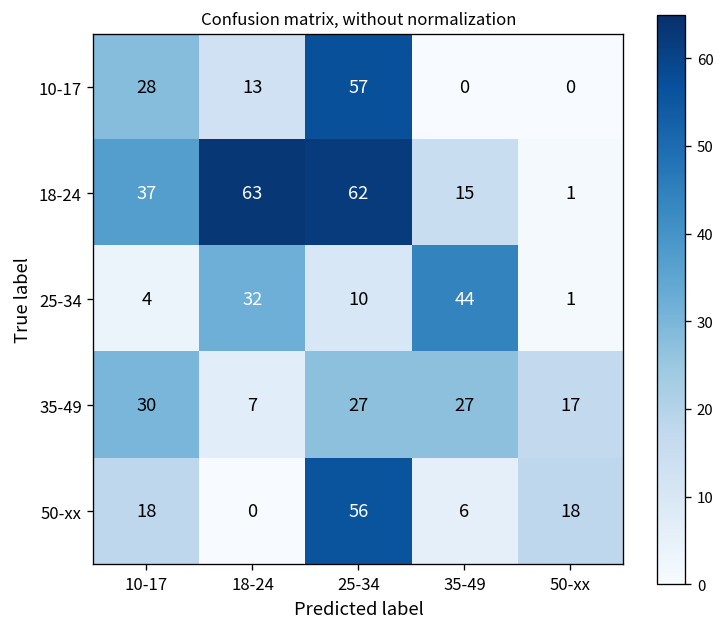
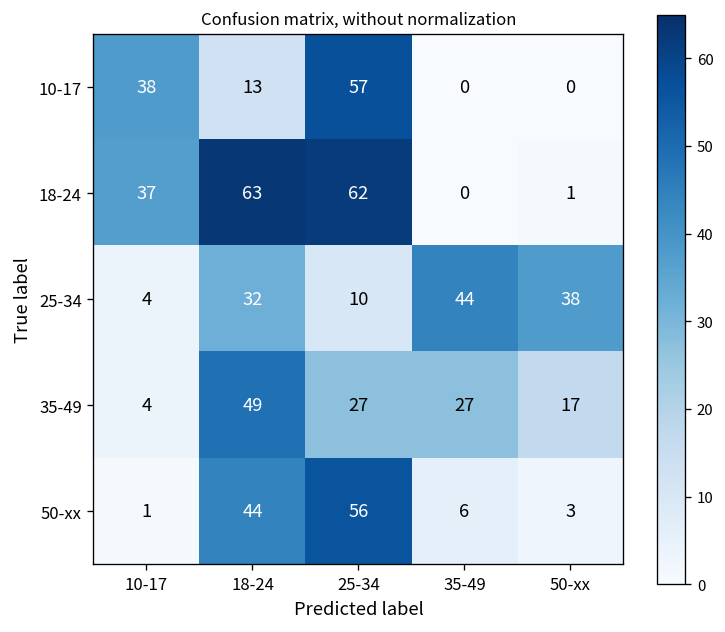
  {
    "10-17": {
-     "10-17": 28,
+     "10-17": 38,
      "18-24": 13,
      "25-34": 57,
      "35-49": 0,
      "50-xx": 0
    },
    "18-24": {
      "10-17": 37,
      "18-24": 63,
      "25-34": 62,
-     "35-49": 15,
+     "35-49": 0,
      "50-xx": 1
    },
    "25-34": {
      "10-17": 4,
      "18-24": 32,
      "25-34": 10,
      "35-49": 44,
-     "50-xx": 1
+     "50-xx": 38
    },
    "35-49": {
-     "10-17": 30,
-     "18-24": 7,
+     "10-17": 4,
+     "18-24": 49,
      "25-34": 27,
      "35-49": 27,
      "50-xx": 17
    },
    "50-xx": {
-     "10-17": 18,
-     "18-24": 0,
+     "10-17": 1,
+     "18-24": 44,
      "25-34": 56,
      "35-49": 6,
-     "50-xx": 18
+     "50-xx": 3
    }
  }
